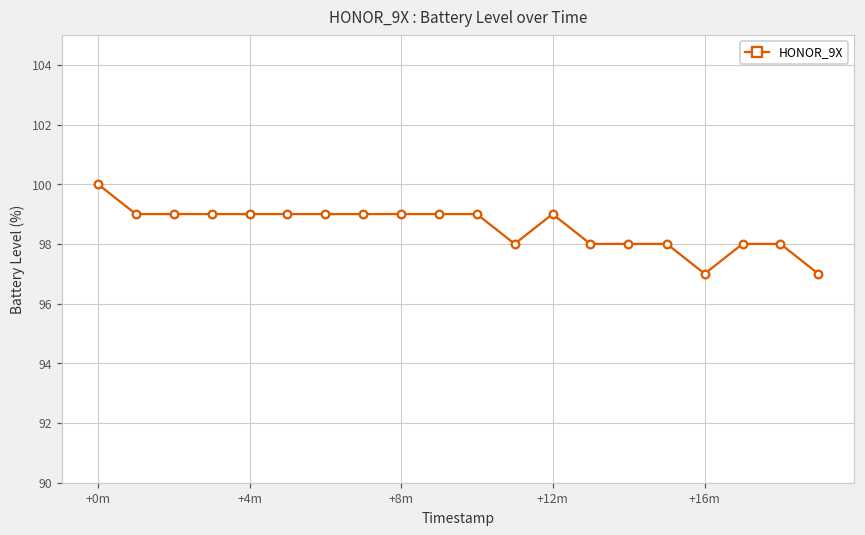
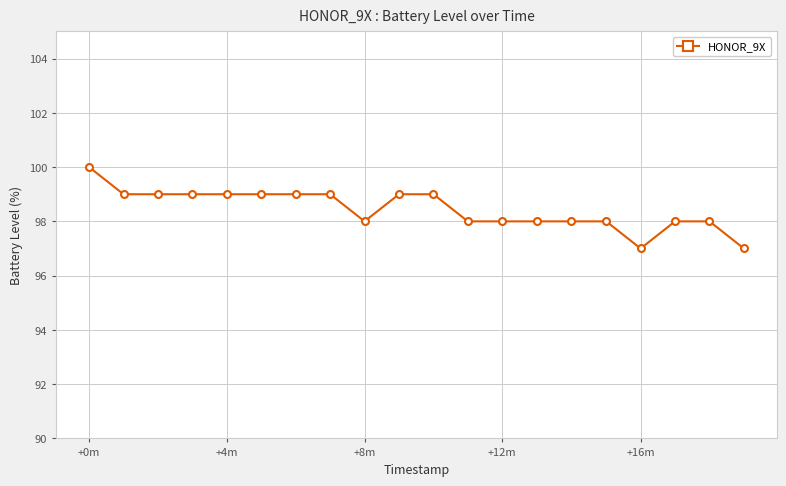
  {
    "+0m": 100,
    "+4m": 99,
-   "+8m": 99,
-   "+12m": 99,
+   "+8m": 98,
+   "+12m": 98,
    "+16m": 97
  }
